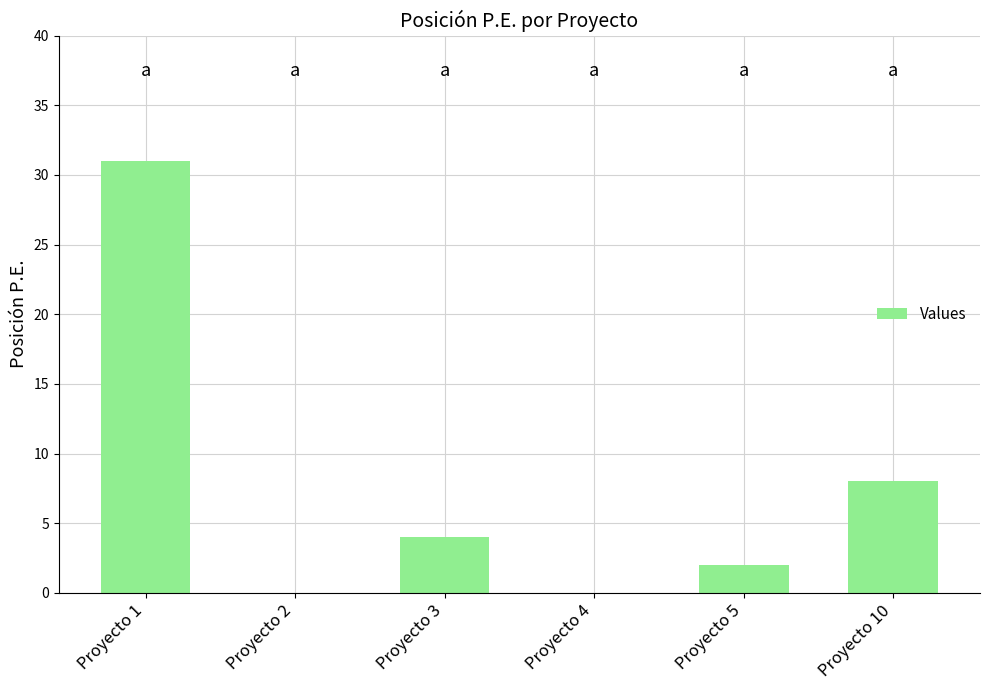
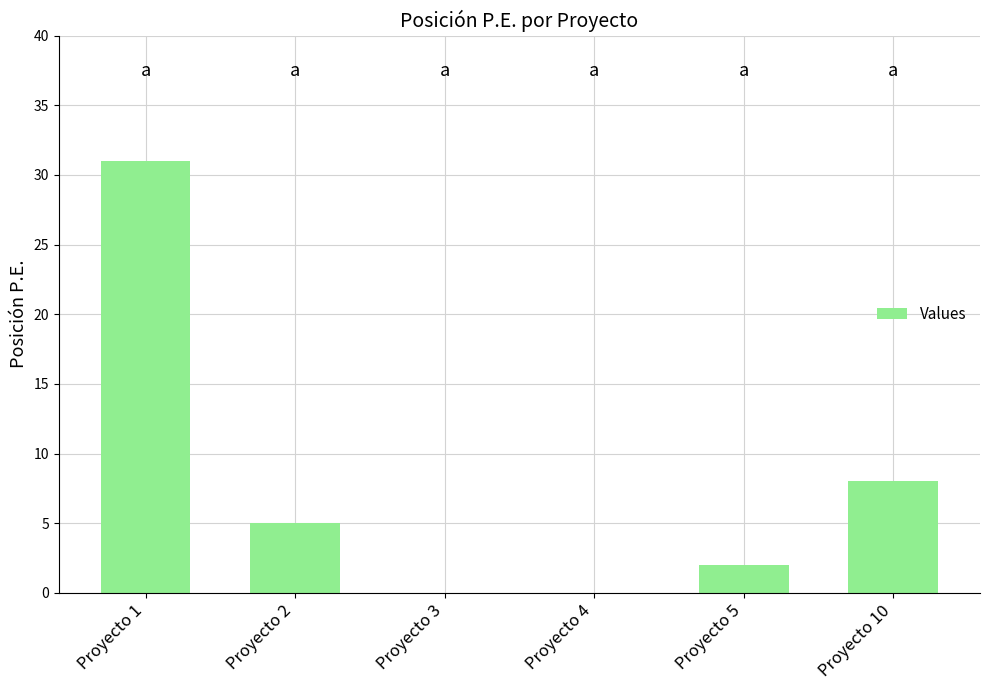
  {
    "Proyecto 1": 31,
-   "Proyecto 2": 0,
-   "Proyecto 3": 4,
+   "Proyecto 2": 5,
+   "Proyecto 3": 0,
    "Proyecto 4": 0,
    "Proyecto 5": 2,
    "Proyecto 10": 8
  }
